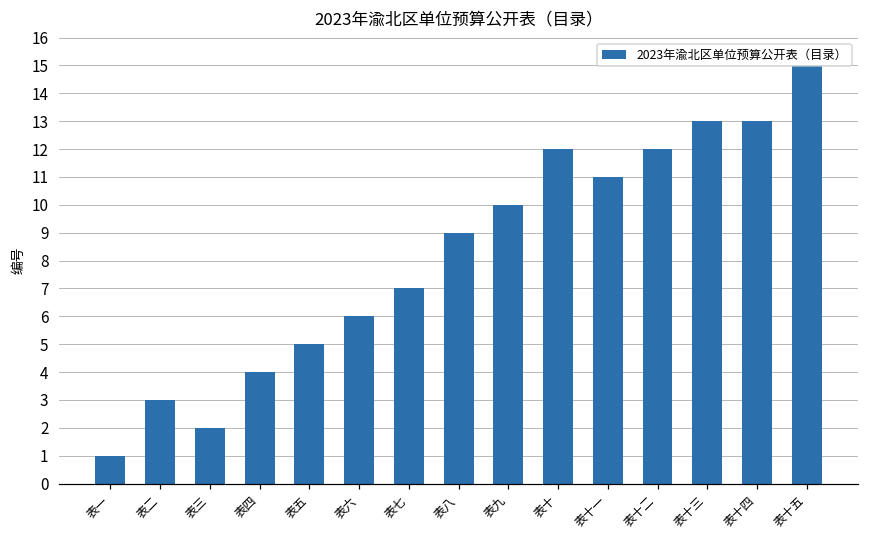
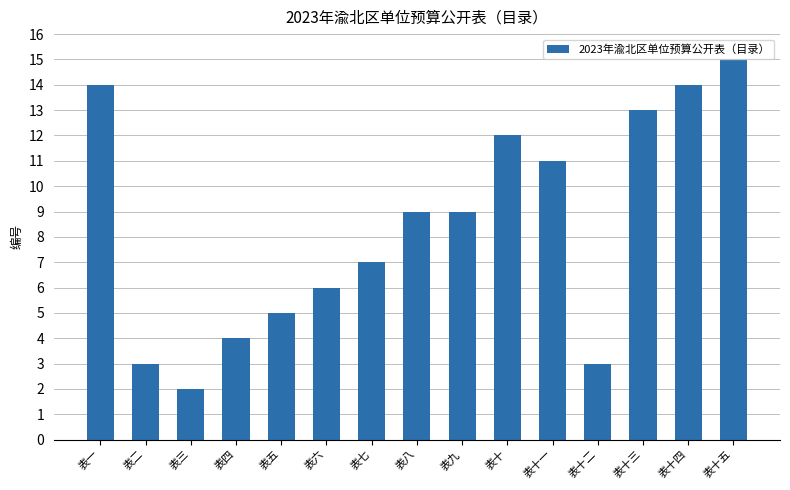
  {
-   "表一": 1,
+   "表一": 14,
    "表二": 3,
    "表三": 2,
    "表四": 4,
    "表五": 5,
    "表六": 6,
    "表七": 7,
    "表八": 9,
-   "表九": 10,
+   "表九": 9,
    "表十": 12,
    "表十一": 11,
-   "表十二": 12,
+   "表十二": 3,
    "表十三": 13,
-   "表十四": 13,
+   "表十四": 14,
    "表十五": 15
  }
